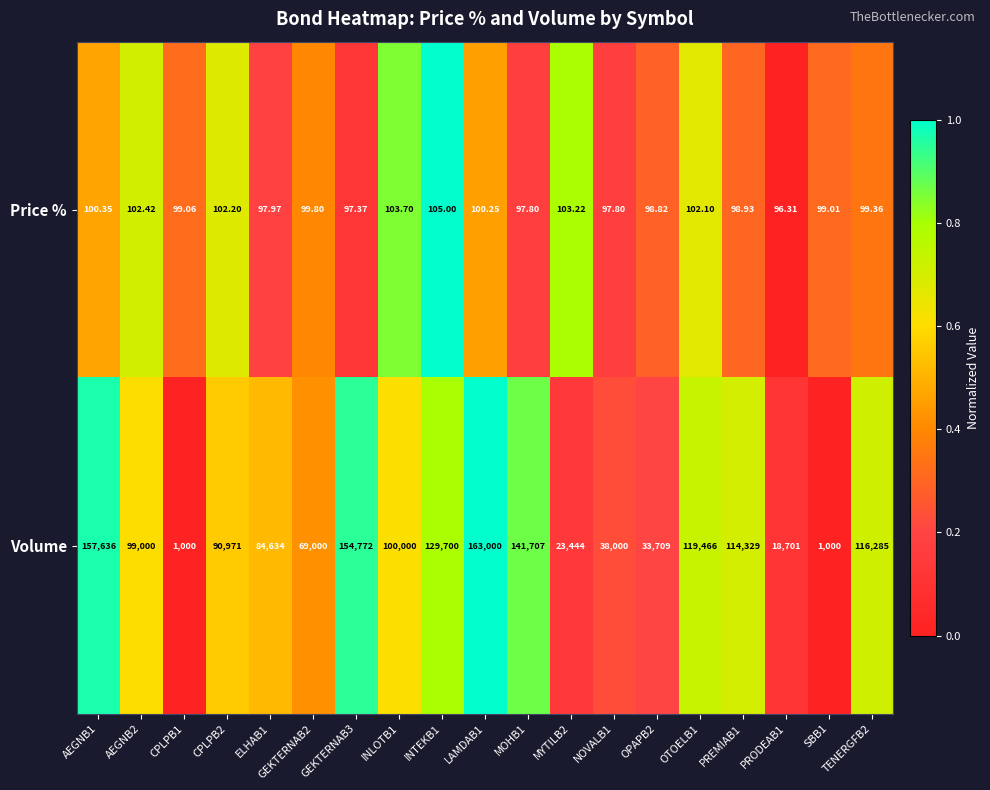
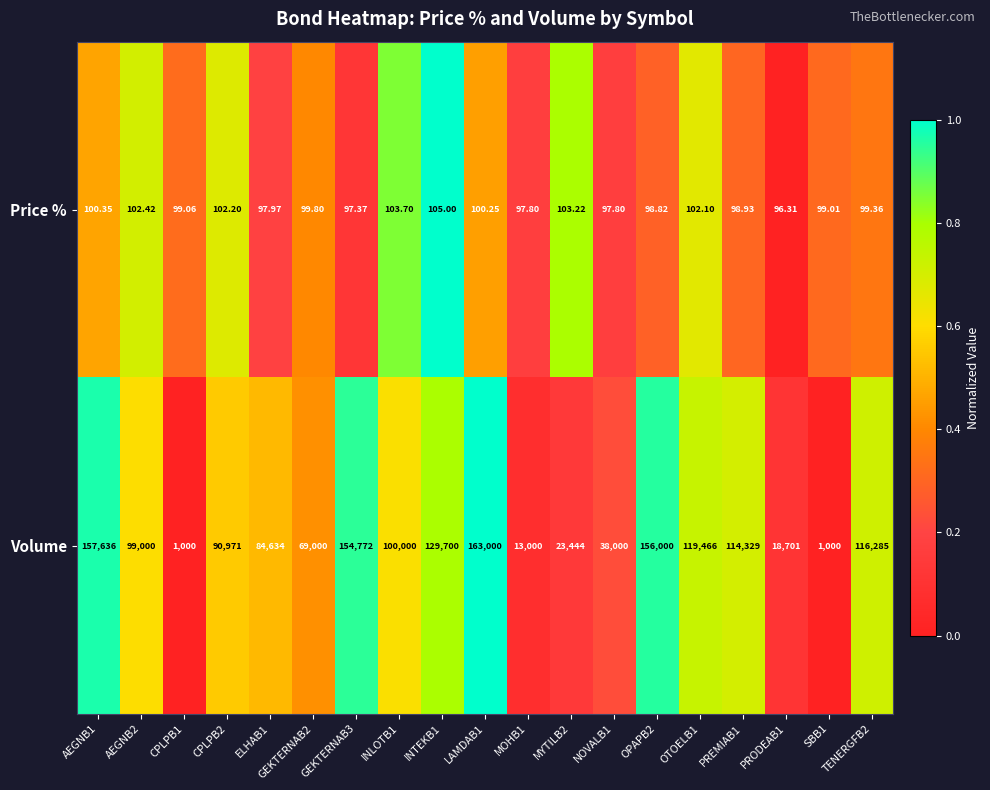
  {
    "Price %": {
      "AEGNB1": "100.35",
      "AEGNB2": "102.42",
      "CPLPB1": "99.06",
      "CPLPB2": "102.20",
      "ELHAB1": "97.97",
      "GEKTERNAB2": "99.80",
      "GEKTERNAB3": "97.37",
      "INLOTB1": "103.70",
      "INTEKB1": "105.00",
      "LAMDAB1": "100.25",
      "MOHB1": "97.80",
      "MYTILB2": "103.22",
      "NOVALB1": "97.80",
      "OPAPB2": "98.82",
      "OTOELB1": "102.10",
      "PREMIAB1": "98.93",
      "PRODEAB1": "96.31",
      "SBB1": "99.01",
      "TENERGFB2": "99.36"
    },
    "Volume": {
      "AEGNB1": "157,636",
      "AEGNB2": "99,000",
      "CPLPB1": "1,000",
      "CPLPB2": "90,971",
      "ELHAB1": "84,634",
      "GEKTERNAB2": "69,000",
      "GEKTERNAB3": "154,772",
      "INLOTB1": "100,000",
      "INTEKB1": "129,700",
      "LAMDAB1": "163,000",
-     "MOHB1": "141,707",
+     "MOHB1": "13,000",
      "MYTILB2": "23,444",
      "NOVALB1": "38,000",
-     "OPAPB2": "33,709",
+     "OPAPB2": "156,000",
      "OTOELB1": "119,466",
      "PREMIAB1": "114,329",
      "PRODEAB1": "18,701",
      "SBB1": "1,000",
      "TENERGFB2": "116,285"
    }
  }
